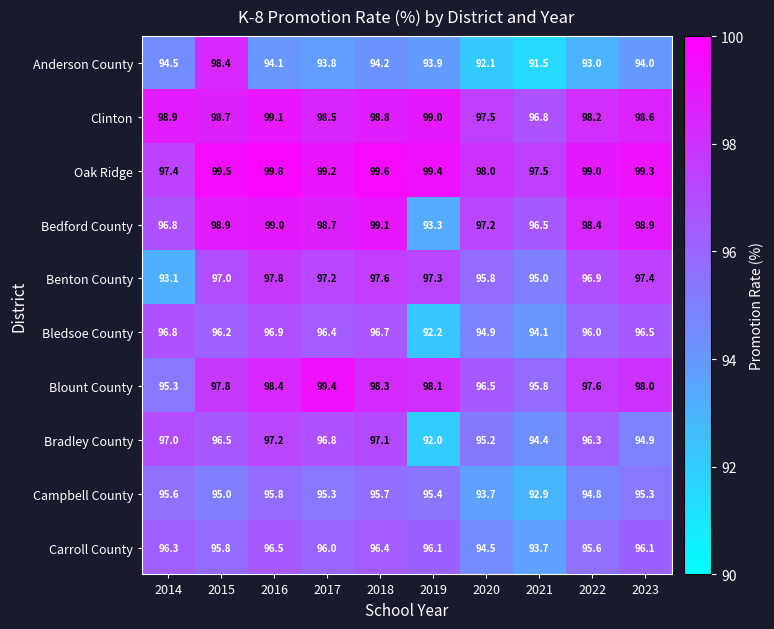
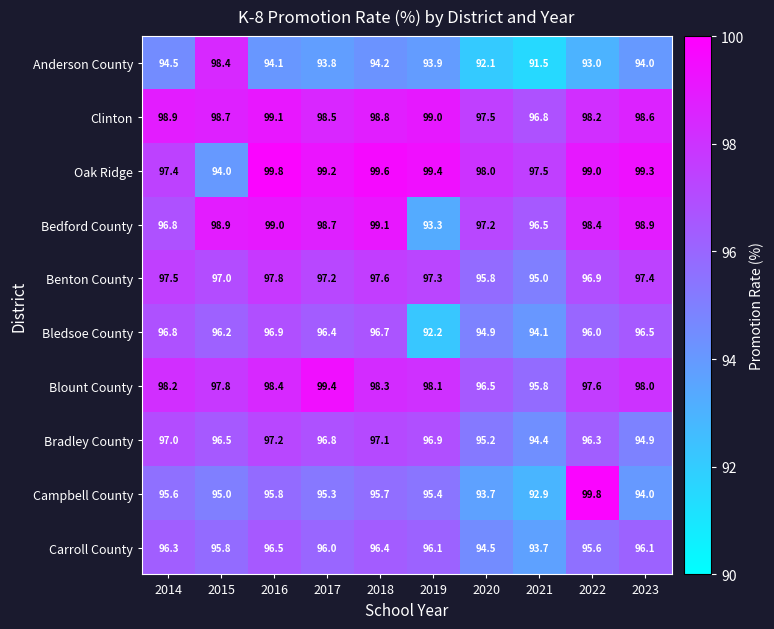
  {
    "Anderson County": {
      "2014": 94.5,
      "2015": 98.4,
      "2016": 94.1,
      "2017": 93.8,
      "2018": 94.2,
      "2019": 93.9,
      "2020": 92.1,
      "2021": 91.5,
      "2022": 93.0,
      "2023": 94.0
    },
    "Clinton": {
      "2014": 98.9,
      "2015": 98.7,
      "2016": 99.1,
      "2017": 98.5,
      "2018": 98.8,
      "2019": 99.0,
      "2020": 97.5,
      "2021": 96.8,
      "2022": 98.2,
      "2023": 98.6
    },
    "Oak Ridge": {
      "2014": 97.4,
-     "2015": 99.5,
+     "2015": 94.0,
      "2016": 99.8,
      "2017": 99.2,
      "2018": 99.6,
      "2019": 99.4,
      "2020": 98.0,
      "2021": 97.5,
      "2022": 99.0,
      "2023": 99.3
    },
    "Bedford County": {
      "2014": 96.8,
      "2015": 98.9,
      "2016": 99.0,
      "2017": 98.7,
      "2018": 99.1,
      "2019": 93.3,
      "2020": 97.2,
      "2021": 96.5,
      "2022": 98.4,
      "2023": 98.9
    },
    "Benton County": {
-     "2014": 93.1,
+     "2014": 97.5,
      "2015": 97.0,
      "2016": 97.8,
      "2017": 97.2,
      "2018": 97.6,
      "2019": 97.3,
      "2020": 95.8,
      "2021": 95.0,
      "2022": 96.9,
      "2023": 97.4
    },
    "Bledsoe County": {
      "2014": 96.8,
      "2015": 96.2,
      "2016": 96.9,
      "2017": 96.4,
      "2018": 96.7,
      "2019": 92.2,
      "2020": 94.9,
      "2021": 94.1,
      "2022": 96.0,
      "2023": 96.5
    },
    "Blount County": {
-     "2014": 95.3,
+     "2014": 98.2,
      "2015": 97.8,
      "2016": 98.4,
      "2017": 99.4,
      "2018": 98.3,
      "2019": 98.1,
      "2020": 96.5,
      "2021": 95.8,
      "2022": 97.6,
      "2023": 98.0
    },
    "Bradley County": {
      "2014": 97.0,
      "2015": 96.5,
      "2016": 97.2,
      "2017": 96.8,
      "2018": 97.1,
-     "2019": 92.0,
+     "2019": 96.9,
      "2020": 95.2,
      "2021": 94.4,
      "2022": 96.3,
      "2023": 94.9
    },
    "Campbell County": {
      "2014": 95.6,
      "2015": 95.0,
      "2016": 95.8,
      "2017": 95.3,
      "2018": 95.7,
      "2019": 95.4,
      "2020": 93.7,
      "2021": 92.9,
-     "2022": 94.8,
-     "2023": 95.3
+     "2022": 99.8,
+     "2023": 94.0
    },
    "Carroll County": {
      "2014": 96.3,
      "2015": 95.8,
      "2016": 96.5,
      "2017": 96.0,
      "2018": 96.4,
      "2019": 96.1,
      "2020": 94.5,
      "2021": 93.7,
      "2022": 95.6,
      "2023": 96.1
    }
  }
